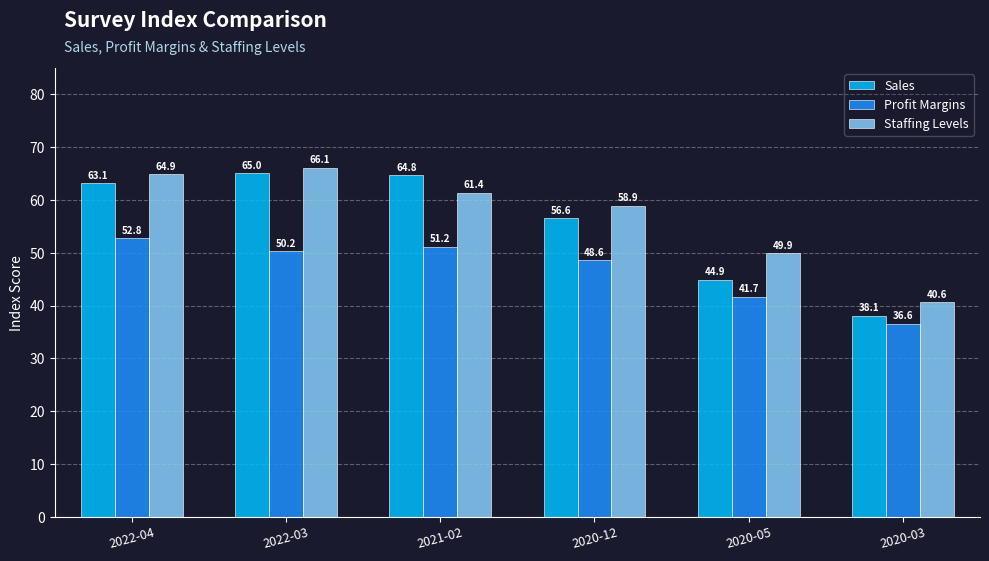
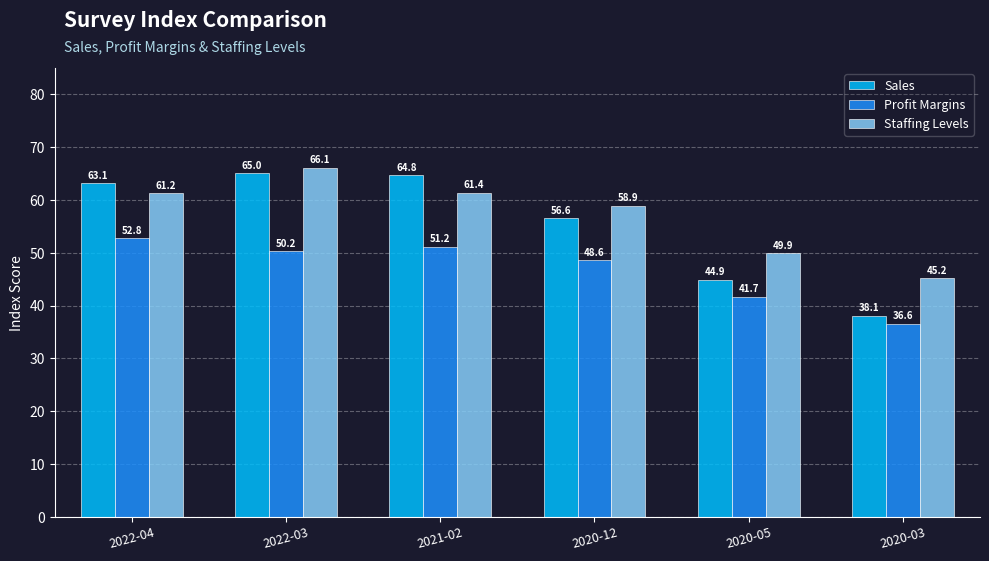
  {
    "Staffing Levels": {
-     "2022-04": 64.9,
+     "2022-04": 61.2,
      "2022-03": 66.1,
      "2021-02": 61.4,
      "2020-12": 58.9,
      "2020-05": 49.9,
-     "2020-03": 40.6
+     "2020-03": 45.2
    }
  }
